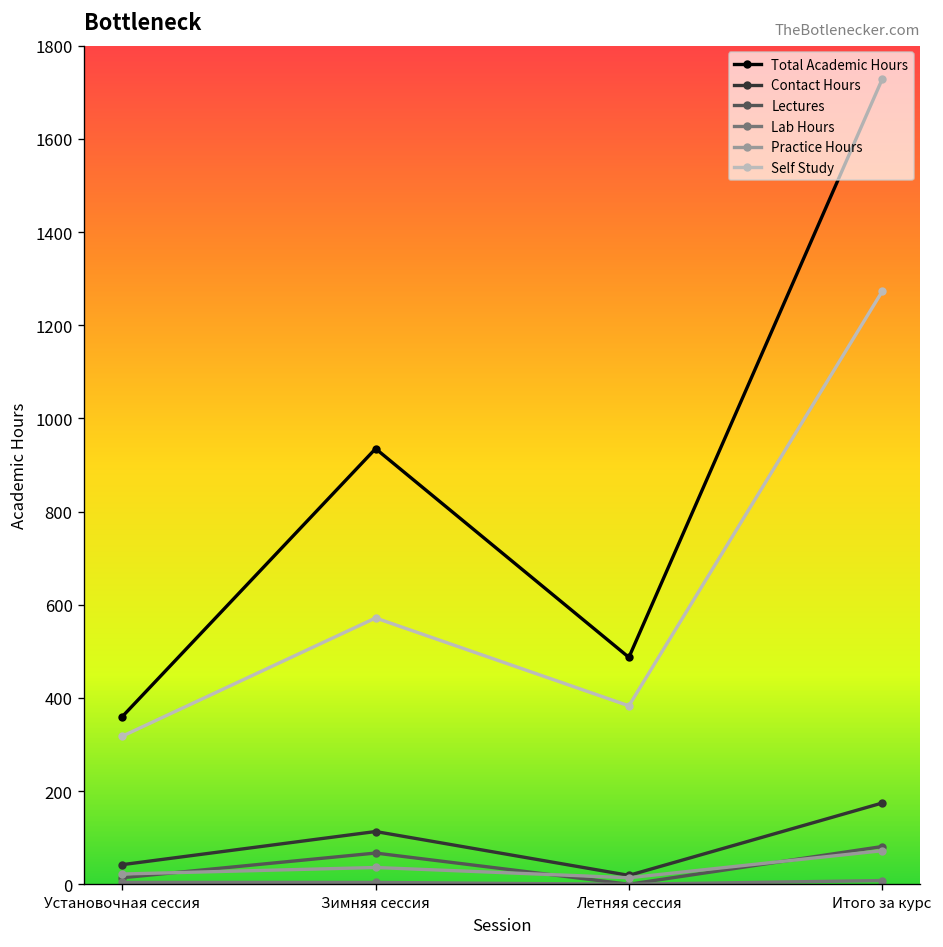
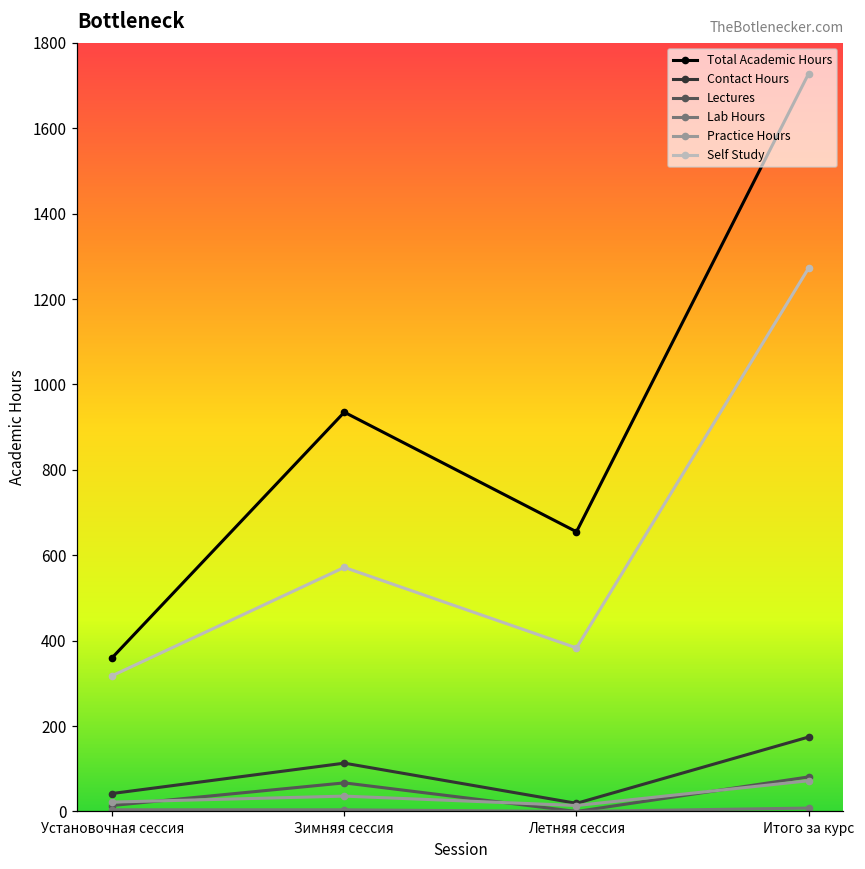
  {
    "Total Academic Hours": {
      "Установочная сессия": 360,
      "Зимняя сессия": 940,
-     "Летняя сессия": 490
+     "Летняя сессия": 660
    }
  }
